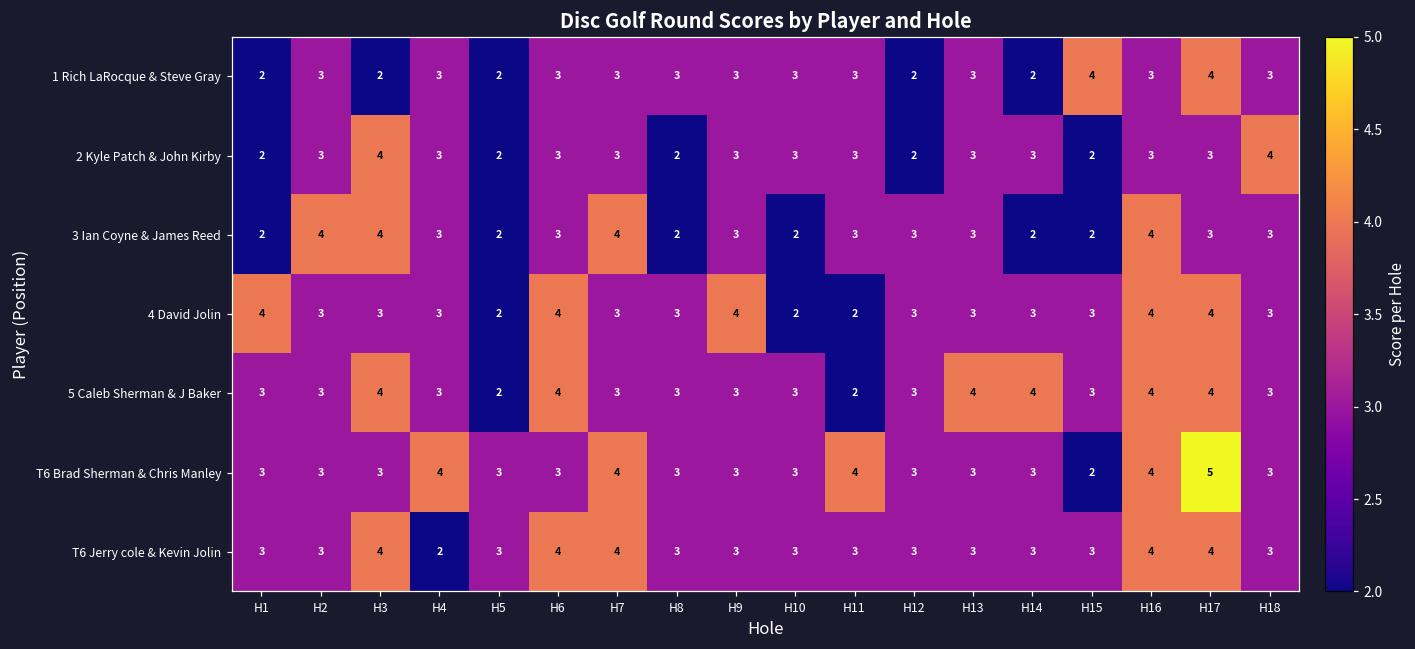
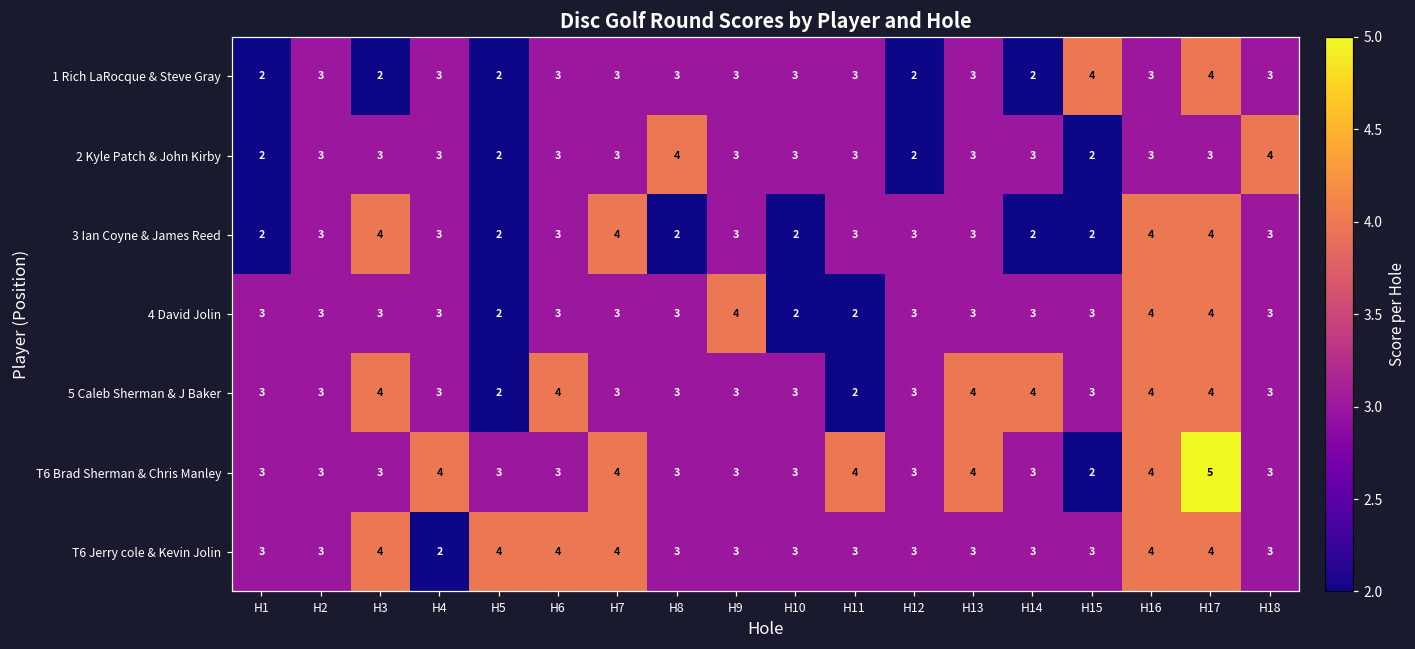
  {
    "1 Rich LaRocque & Steve Gray": {
      "H1": 2,
      "H2": 3,
      "H3": 2,
      "H4": 3,
      "H5": 2,
      "H6": 3,
      "H7": 3,
      "H8": 3,
      "H9": 3,
      "H10": 3,
      "H11": 3,
      "H12": 2,
      "H13": 3,
      "H14": 2,
      "H15": 4,
      "H16": 3,
      "H17": 4,
      "H18": 3
    },
    "2 Kyle Patch & John Kirby": {
      "H1": 2,
      "H2": 3,
-     "H3": 4,
+     "H3": 3,
      "H4": 3,
      "H5": 2,
      "H6": 3,
      "H7": 3,
-     "H8": 2,
+     "H8": 4,
      "H9": 3,
      "H10": 3,
      "H11": 3,
      "H12": 2,
      "H13": 3,
      "H14": 3,
      "H15": 2,
      "H16": 3,
      "H17": 3,
      "H18": 4
    },
    "3 Ian Coyne & James Reed": {
      "H1": 2,
-     "H2": 4,
+     "H2": 3,
      "H3": 4,
      "H4": 3,
      "H5": 2,
      "H6": 3,
      "H7": 4,
      "H8": 2,
      "H9": 3,
      "H10": 2,
      "H11": 3,
      "H12": 3,
      "H13": 3,
      "H14": 2,
      "H15": 2,
      "H16": 4,
-     "H17": 3,
+     "H17": 4,
      "H18": 3
    },
    "4 David Jolin": {
-     "H1": 4,
+     "H1": 3,
      "H2": 3,
      "H3": 3,
      "H4": 3,
      "H5": 2,
-     "H6": 4,
+     "H6": 3,
      "H7": 3,
      "H8": 3,
      "H9": 4,
      "H10": 2,
      "H11": 2,
      "H12": 3,
      "H13": 3,
      "H14": 3,
      "H15": 3,
      "H16": 4,
      "H17": 4,
      "H18": 3
    },
    "5 Caleb Sherman & J Baker": {
      "H1": 3,
      "H2": 3,
      "H3": 4,
      "H4": 3,
      "H5": 2,
      "H6": 4,
      "H7": 3,
      "H8": 3,
      "H9": 3,
      "H10": 3,
      "H11": 2,
      "H12": 3,
      "H13": 4,
      "H14": 4,
      "H15": 3,
      "H16": 4,
      "H17": 4,
      "H18": 3
    },
    "T6 Brad Sherman & Chris Manley": {
      "H1": 3,
      "H2": 3,
      "H3": 3,
      "H4": 4,
      "H5": 3,
      "H6": 3,
      "H7": 4,
      "H8": 3,
      "H9": 3,
      "H10": 3,
      "H11": 4,
      "H12": 3,
-     "H13": 3,
+     "H13": 4,
      "H14": 3,
      "H15": 2,
      "H16": 4,
      "H17": 5,
      "H18": 3
    },
    "T6 Jerry cole & Kevin Jolin": {
      "H1": 3,
      "H2": 3,
      "H3": 4,
      "H4": 2,
-     "H5": 3,
+     "H5": 4,
      "H6": 4,
      "H7": 4,
      "H8": 3,
      "H9": 3,
      "H10": 3,
      "H11": 3,
      "H12": 3,
      "H13": 3,
      "H14": 3,
      "H15": 3,
      "H16": 4,
      "H17": 4,
      "H18": 3
    }
  }
